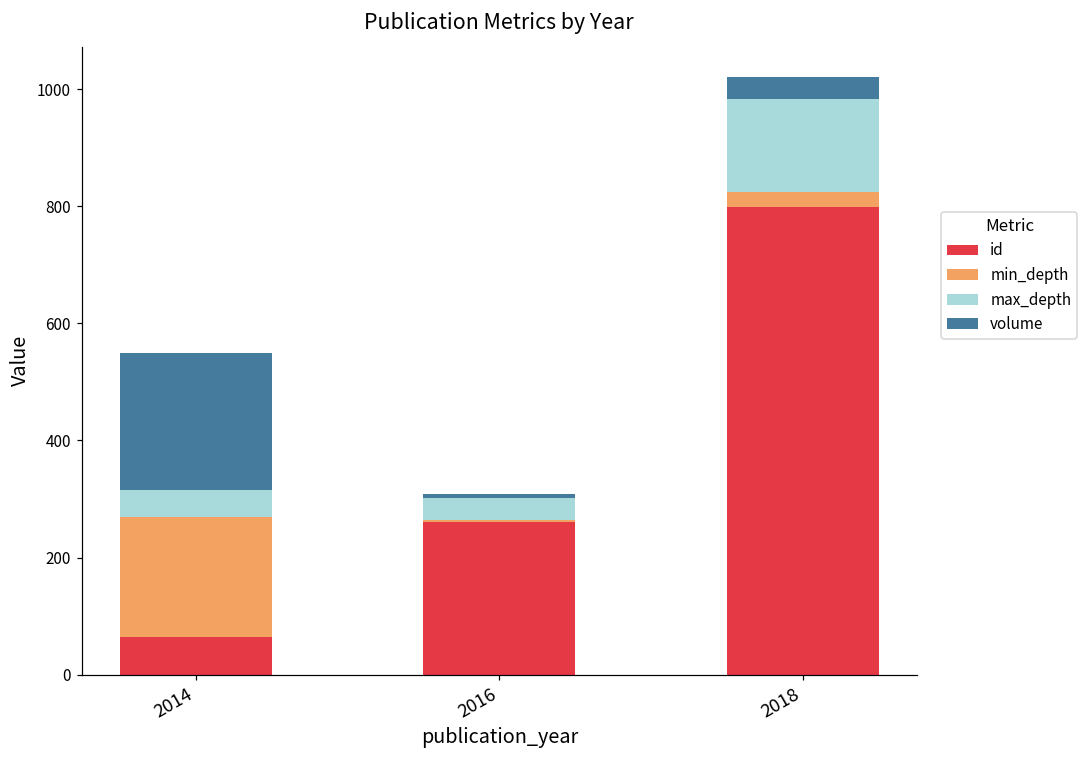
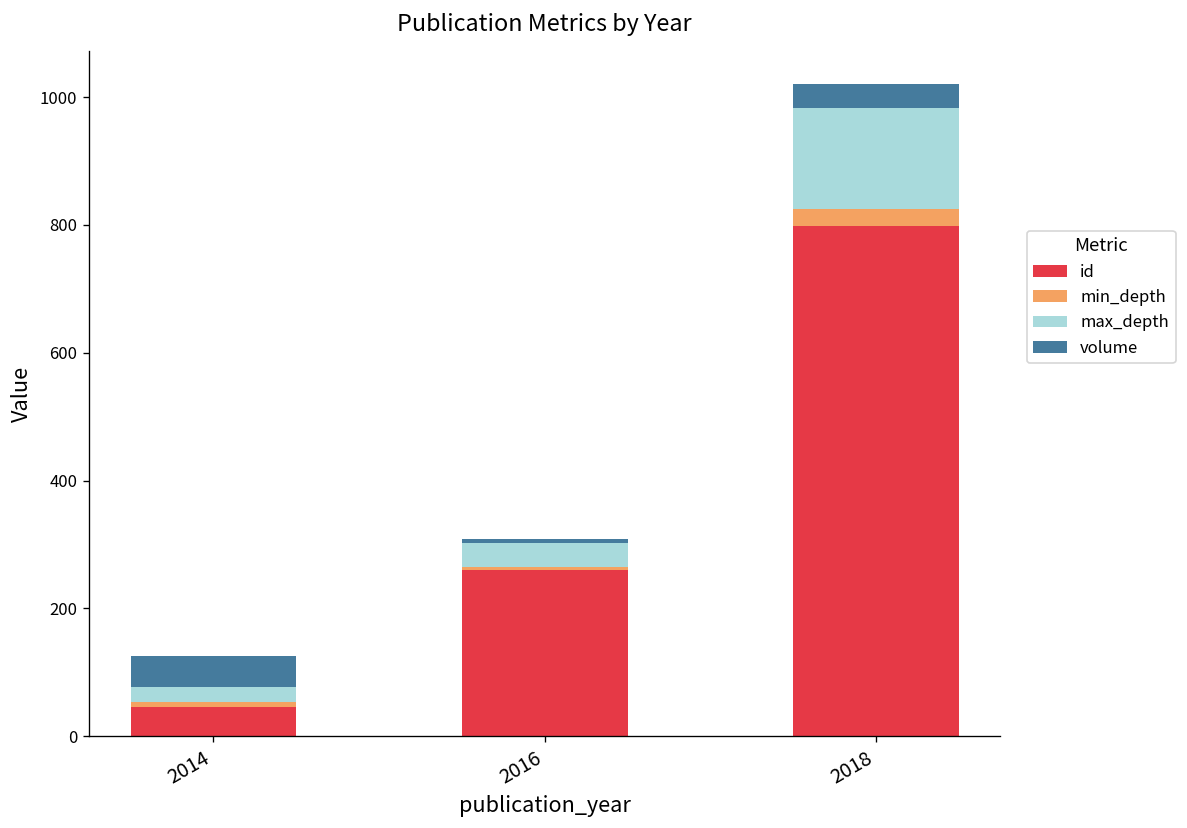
  {
    "id": {
-     "2014": 60,
+     "2014": 50,
      "2016": 260,
      "2018": 800
    },
    "min_depth": {
-     "2014": 210,
+     "2014": 10,
      "2016": 10,
      "2018": 30
    },
    "max_depth": {
-     "2014": 50,
+     "2014": 20,
      "2016": 40,
      "2018": 160
    },
    "volume": {
-     "2014": 230,
+     "2014": 50,
      "2016": 10,
      "2018": 40
    }
  }
